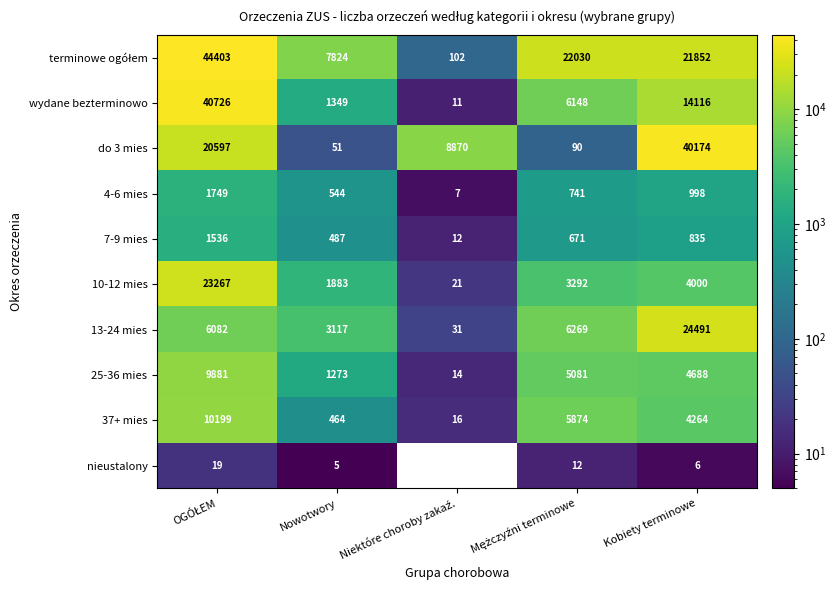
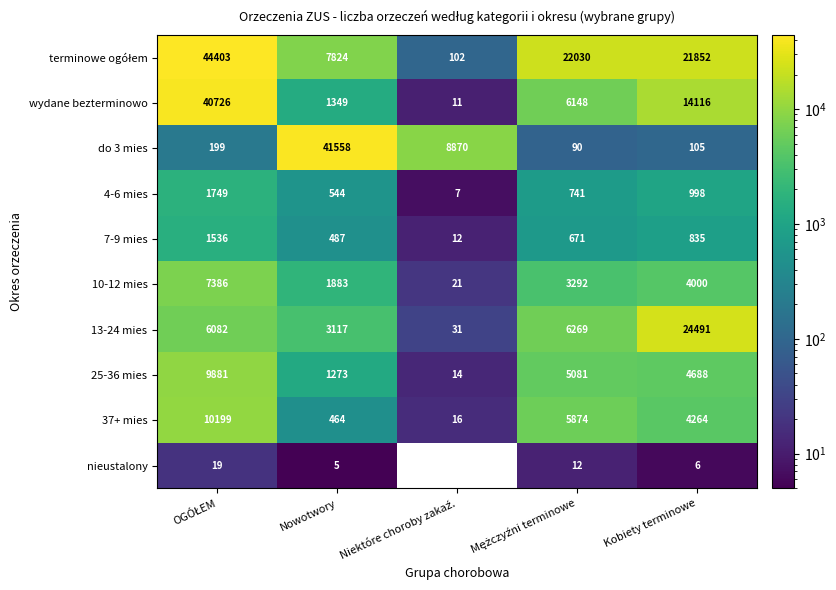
  {
    "terminowe ogółem": {
      "OGÓŁEM": 44403,
      "Nowotwory": 7824,
      "Niektóre choroby zakaź.": 102,
      "Mężczyźni terminowe": 22030,
      "Kobiety terminowe": 21852
    },
    "wydane bezterminowo": {
      "OGÓŁEM": 40726,
      "Nowotwory": 1349,
      "Niektóre choroby zakaź.": 11,
      "Mężczyźni terminowe": 6148,
      "Kobiety terminowe": 14116
    },
    "do 3 mies": {
-     "OGÓŁEM": 20597,
-     "Nowotwory": 51,
+     "OGÓŁEM": 199,
+     "Nowotwory": 41558,
      "Niektóre choroby zakaź.": 8870,
      "Mężczyźni terminowe": 90,
-     "Kobiety terminowe": 40174
+     "Kobiety terminowe": 105
    },
    "4-6 mies": {
      "OGÓŁEM": 1749,
      "Nowotwory": 544,
      "Niektóre choroby zakaź.": 7,
      "Mężczyźni terminowe": 741,
      "Kobiety terminowe": 998
    },
    "7-9 mies": {
      "OGÓŁEM": 1536,
      "Nowotwory": 487,
      "Niektóre choroby zakaź.": 12,
      "Mężczyźni terminowe": 671,
      "Kobiety terminowe": 835
    },
    "10-12 mies": {
-     "OGÓŁEM": 23267,
+     "OGÓŁEM": 7386,
      "Nowotwory": 1883,
      "Niektóre choroby zakaź.": 21,
      "Mężczyźni terminowe": 3292,
      "Kobiety terminowe": 4000
    },
    "13-24 mies": {
      "OGÓŁEM": 6082,
      "Nowotwory": 3117,
      "Niektóre choroby zakaź.": 31,
      "Mężczyźni terminowe": 6269,
      "Kobiety terminowe": 24491
    },
    "25-36 mies": {
      "OGÓŁEM": 9881,
      "Nowotwory": 1273,
      "Niektóre choroby zakaź.": 14,
      "Mężczyźni terminowe": 5081,
      "Kobiety terminowe": 4688
    },
    "37+ mies": {
      "OGÓŁEM": 10199,
      "Nowotwory": 464,
      "Niektóre choroby zakaź.": 16,
      "Mężczyźni terminowe": 5874,
      "Kobiety terminowe": 4264
    },
    "nieustalony": {
      "OGÓŁEM": 19,
      "Nowotwory": 5,
      "Mężczyźni terminowe": 12,
      "Kobiety terminowe": 6
    }
  }
